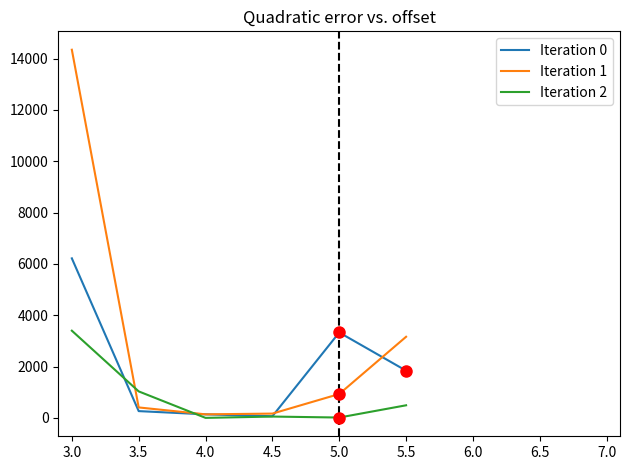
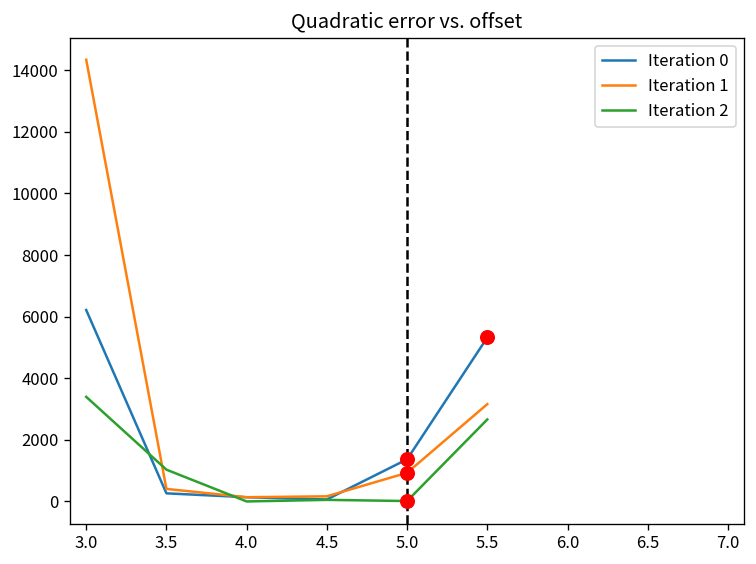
  {
    "Iteration 0": {
      "3.0": 6200,
      "3.5": 300,
-     "5.0": 3300,
-     "5.5": 1800
+     "5.0": 1400,
+     "5.5": 5300
    },
    "Iteration 1": {
      "3.0": 14300,
      "3.5": 400,
      "4.5": 200,
      "5.5": 3200
    },
    "Iteration 2": {
      "3.0": 3400,
      "3.5": 1000,
      "4.0": 0,
-     "5.5": 500
+     "5.5": 2700
    }
  }
